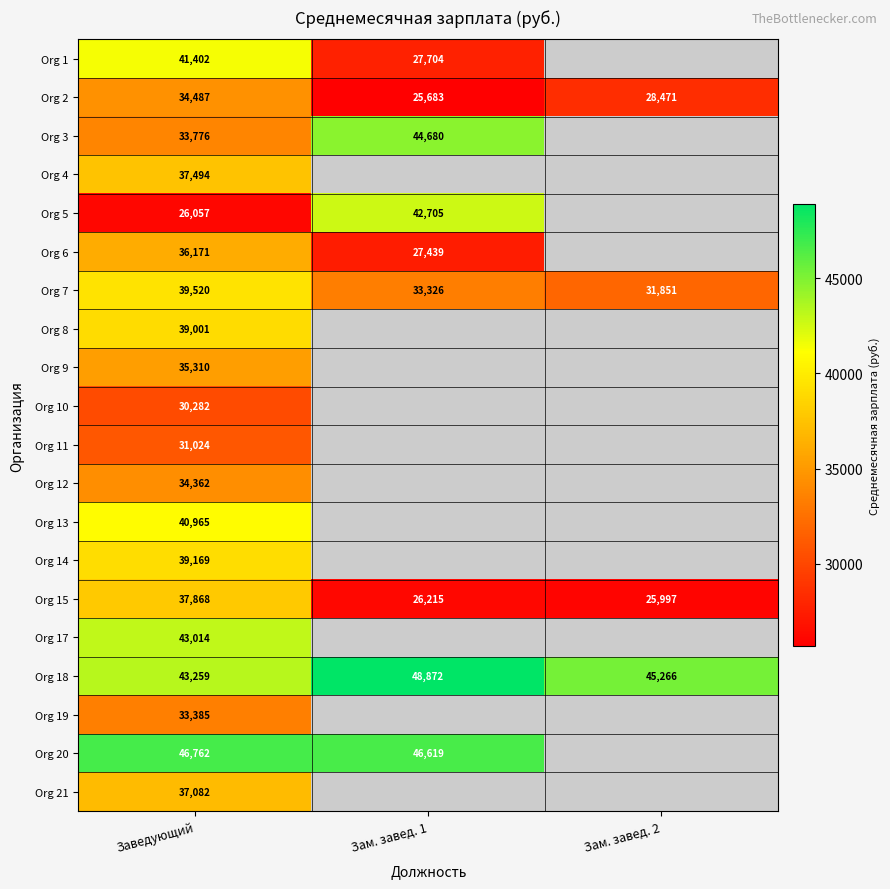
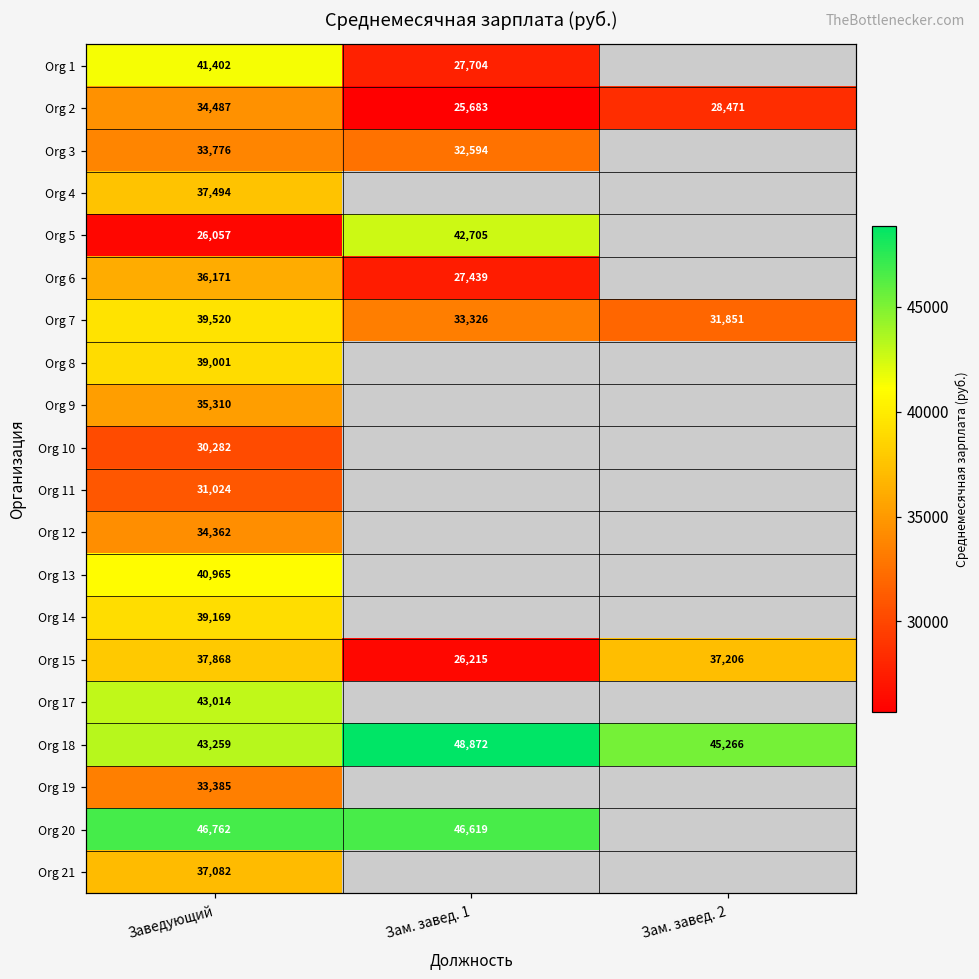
  {
    "Org 1": {
      "Заведующий": "41,402",
      "Зам. завед. 1": "27,704"
    },
    "Org 2": {
      "Заведующий": "34,487",
      "Зам. завед. 1": "25,683",
      "Зам. завед. 2": "28,471"
    },
    "Org 3": {
      "Заведующий": "33,776",
-     "Зам. завед. 1": "44,680"
+     "Зам. завед. 1": "32,594"
    },
    "Org 4": {
      "Заведующий": "37,494"
    },
    "Org 5": {
      "Заведующий": "26,057",
      "Зам. завед. 1": "42,705"
    },
    "Org 6": {
      "Заведующий": "36,171",
      "Зам. завед. 1": "27,439"
    },
    "Org 7": {
      "Заведующий": "39,520",
      "Зам. завед. 1": "33,326",
      "Зам. завед. 2": "31,851"
    },
    "Org 8": {
      "Заведующий": "39,001"
    },
    "Org 9": {
      "Заведующий": "35,310"
    },
    "Org 10": {
      "Заведующий": "30,282"
    },
    "Org 11": {
      "Заведующий": "31,024"
    },
    "Org 12": {
      "Заведующий": "34,362"
    },
    "Org 13": {
      "Заведующий": "40,965"
    },
    "Org 14": {
      "Заведующий": "39,169"
    },
    "Org 15": {
      "Заведующий": "37,868",
      "Зам. завед. 1": "26,215",
-     "Зам. завед. 2": "25,997"
+     "Зам. завед. 2": "37,206"
    },
    "Org 17": {
      "Заведующий": "43,014"
    },
    "Org 18": {
      "Заведующий": "43,259",
      "Зам. завед. 1": "48,872",
      "Зам. завед. 2": "45,266"
    },
    "Org 19": {
      "Заведующий": "33,385"
    },
    "Org 20": {
      "Заведующий": "46,762",
      "Зам. завед. 1": "46,619"
    },
    "Org 21": {
      "Заведующий": "37,082"
    }
  }
